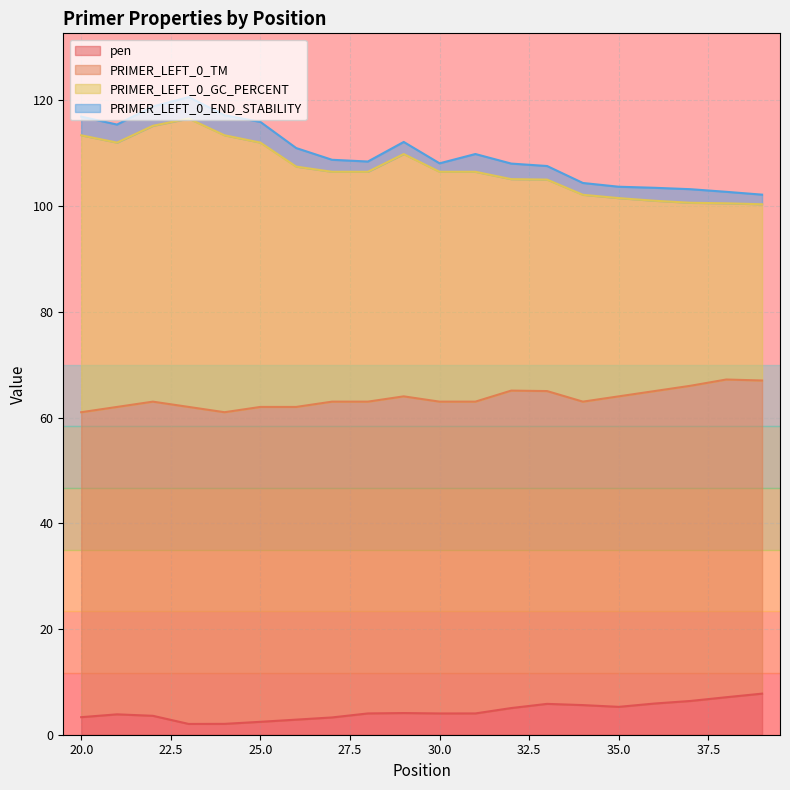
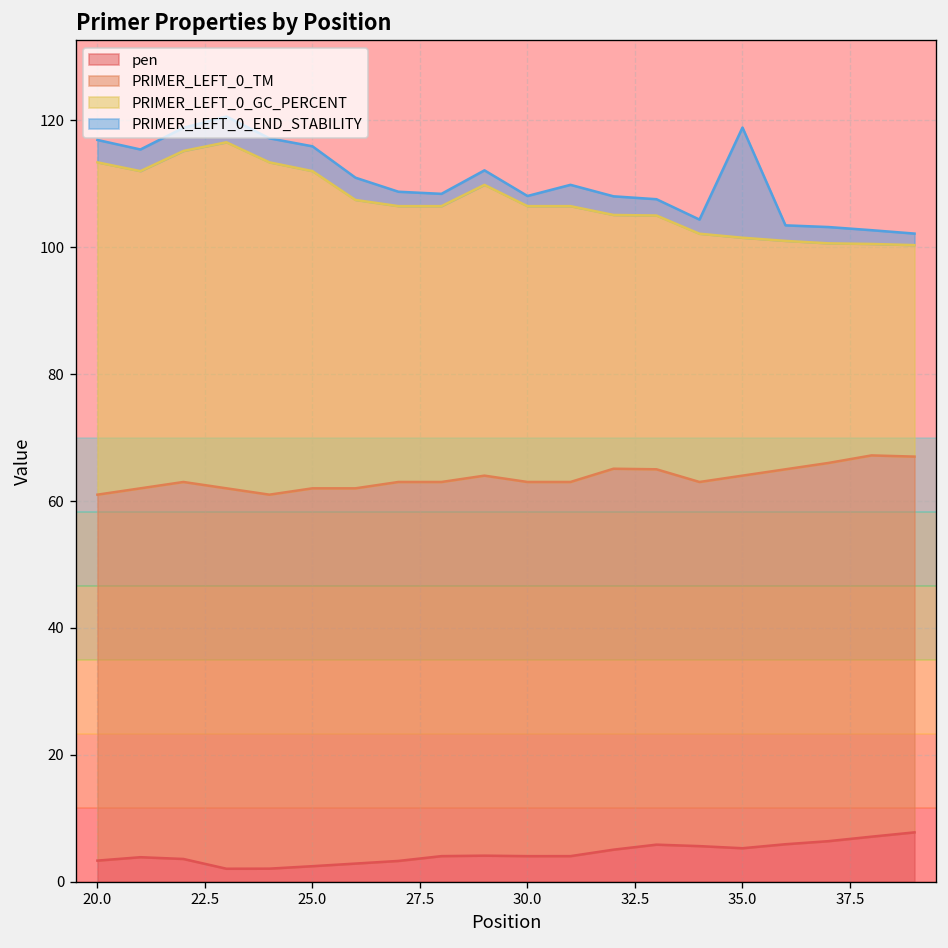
  {
    "PRIMER_LEFT_0_END_STABILITY": {
      "25.0": 4,
      "30.0": 2,
-     "35.0": 2
+     "35.0": 17
    }
  }
